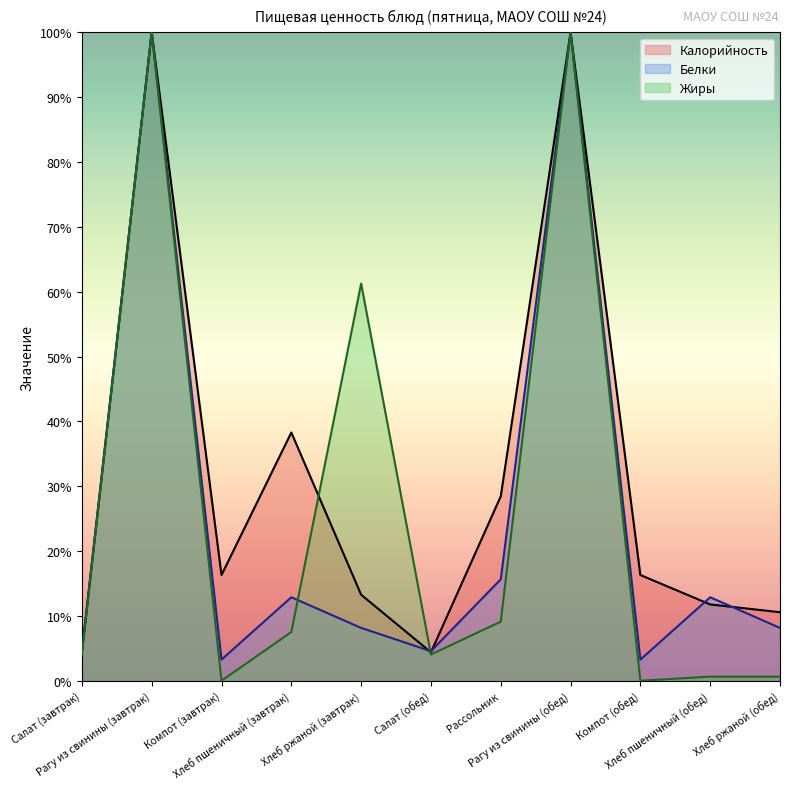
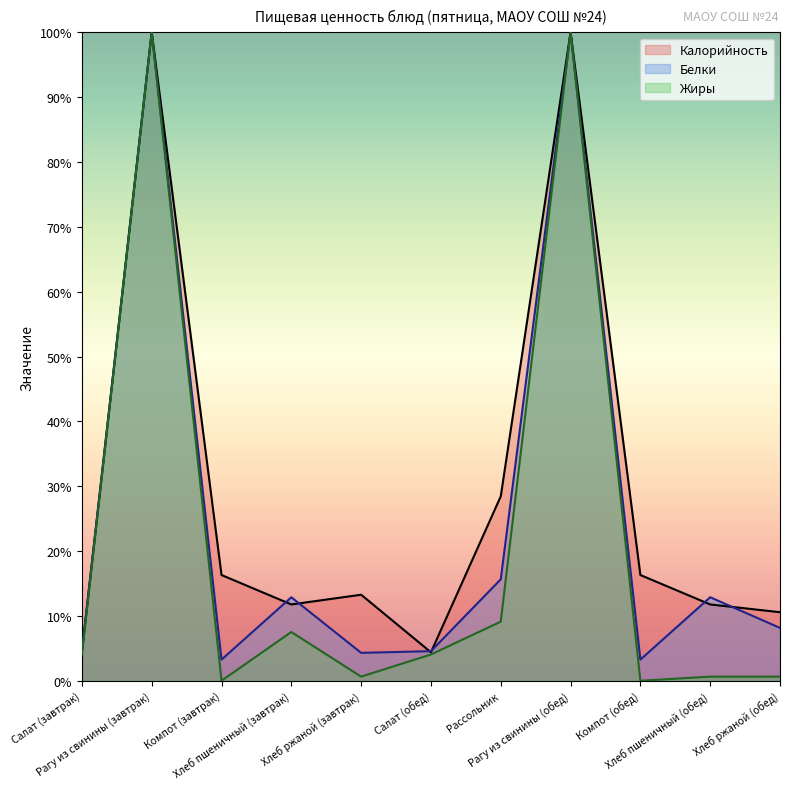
  {
    "Калорийность": {
      "Компот (завтрак)": "16%",
-     "Хлеб пшеничный (завтрак)": "38%",
+     "Хлеб пшеничный (завтрак)": "12%",
      "Хлеб ржаной (завтрак)": "13%",
      "Рассольник": "28%",
      "Компот (обед)": "16%",
      "Хлеб пшеничный (обед)": "12%",
      "Хлеб ржаной (обед)": "11%"
    },
    "Белки": {
      "Компот (завтрак)": "3%",
      "Хлеб пшеничный (завтрак)": "13%",
-     "Хлеб ржаной (завтрак)": "8%",
+     "Хлеб ржаной (завтрак)": "4%",
      "Рассольник": "16%",
      "Компот (обед)": "3%",
      "Хлеб пшеничный (обед)": "13%",
      "Хлеб ржаной (обед)": "8%"
    },
    "Жиры": {
      "Компот (завтрак)": "0%",
      "Хлеб пшеничный (завтрак)": "8%",
-     "Хлеб ржаной (завтрак)": "61%",
+     "Хлеб ржаной (завтрак)": "1%",
      "Рассольник": "9%",
      "Компот (обед)": "0%",
      "Хлеб пшеничный (обед)": "1%",
      "Хлеб ржаной (обед)": "1%"
    }
  }
